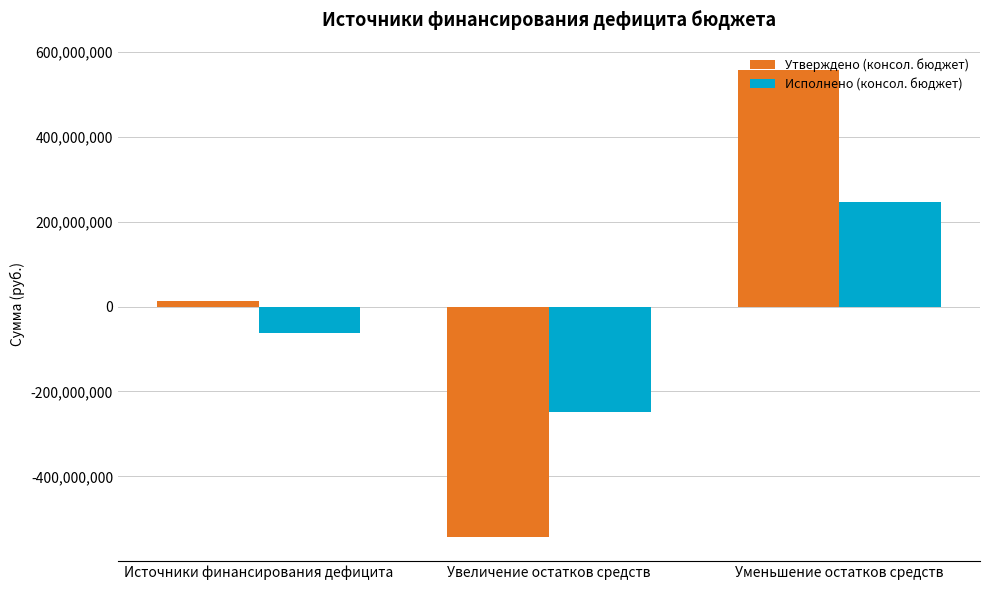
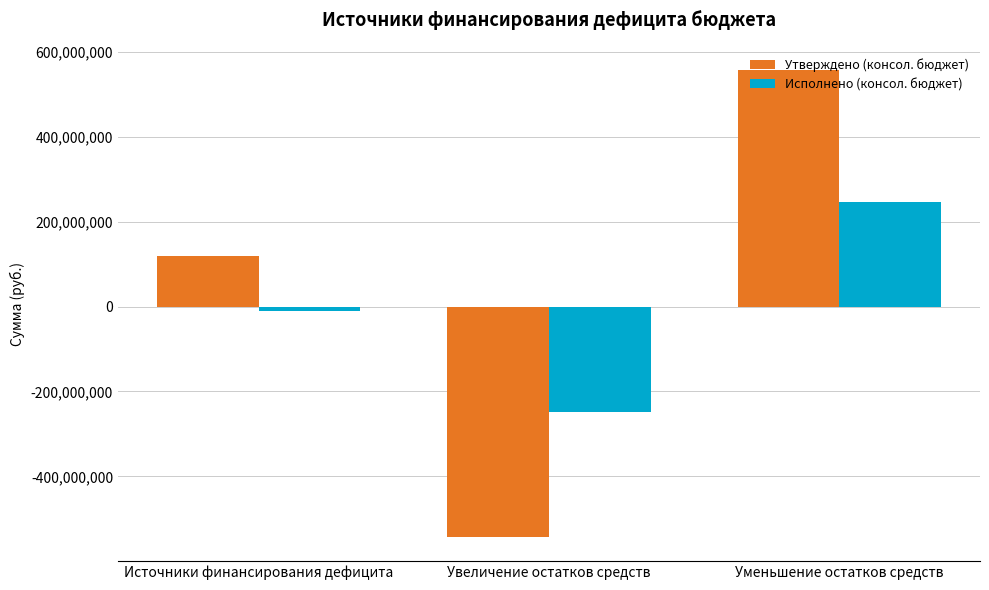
  {
    "Утверждено (консол. бюджет)": {
-     "Источники финансирования дефицита": "10,000,000",
+     "Источники финансирования дефицита": "120,000,000",
      "Увеличение остатков средств": "-540,000,000",
      "Уменьшение остатков средств": "560,000,000"
    },
    "Исполнено (консол. бюджет)": {
-     "Источники финансирования дефицита": "-60,000,000",
+     "Источники финансирования дефицита": "-10,000,000",
      "Увеличение остатков средств": "-250,000,000",
      "Уменьшение остатков средств": "250,000,000"
    }
  }
